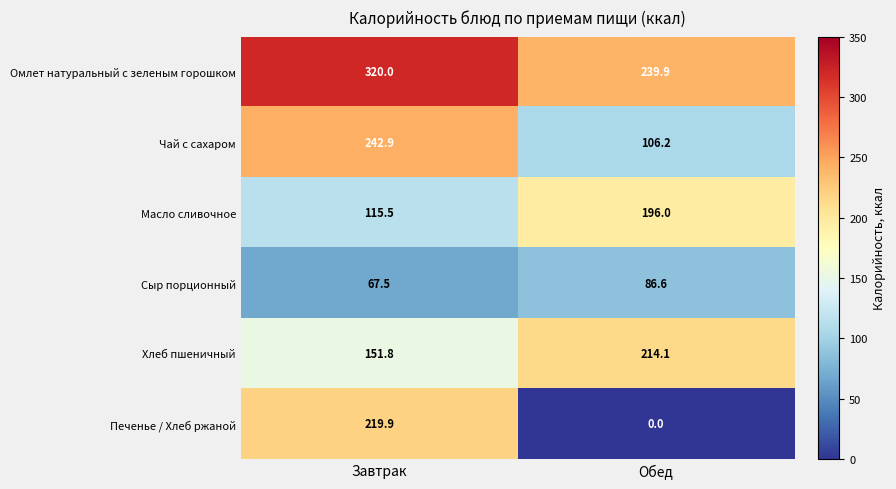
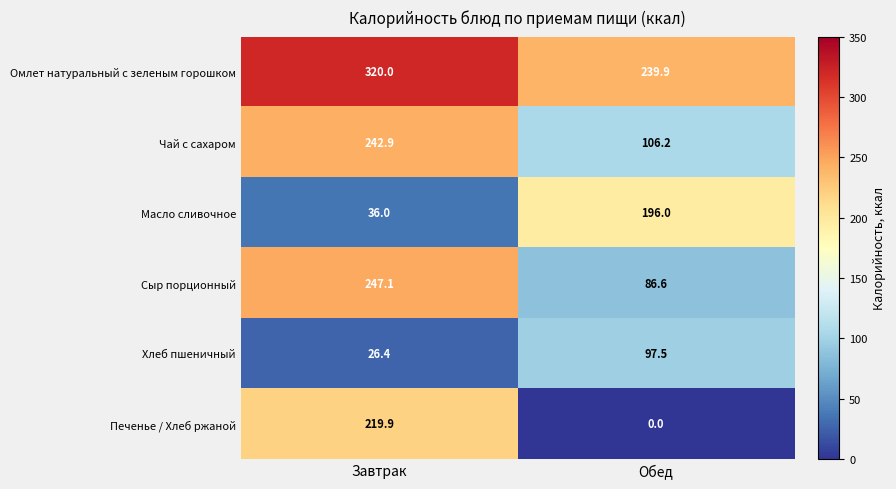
  {
    "Омлет натуральный с зеленым горошком": {
      "Завтрак": 320.0,
      "Обед": 239.9
    },
    "Чай с сахаром": {
      "Завтрак": 242.9,
      "Обед": 106.2
    },
    "Масло сливочное": {
-     "Завтрак": 115.5,
+     "Завтрак": 36.0,
      "Обед": 196.0
    },
    "Сыр порционный": {
-     "Завтрак": 67.5,
+     "Завтрак": 247.1,
      "Обед": 86.6
    },
    "Хлеб пшеничный": {
-     "Завтрак": 151.8,
-     "Обед": 214.1
+     "Завтрак": 26.4,
+     "Обед": 97.5
    },
    "Печенье / Хлеб ржаной": {
      "Завтрак": 219.9,
      "Обед": 0.0
    }
  }
